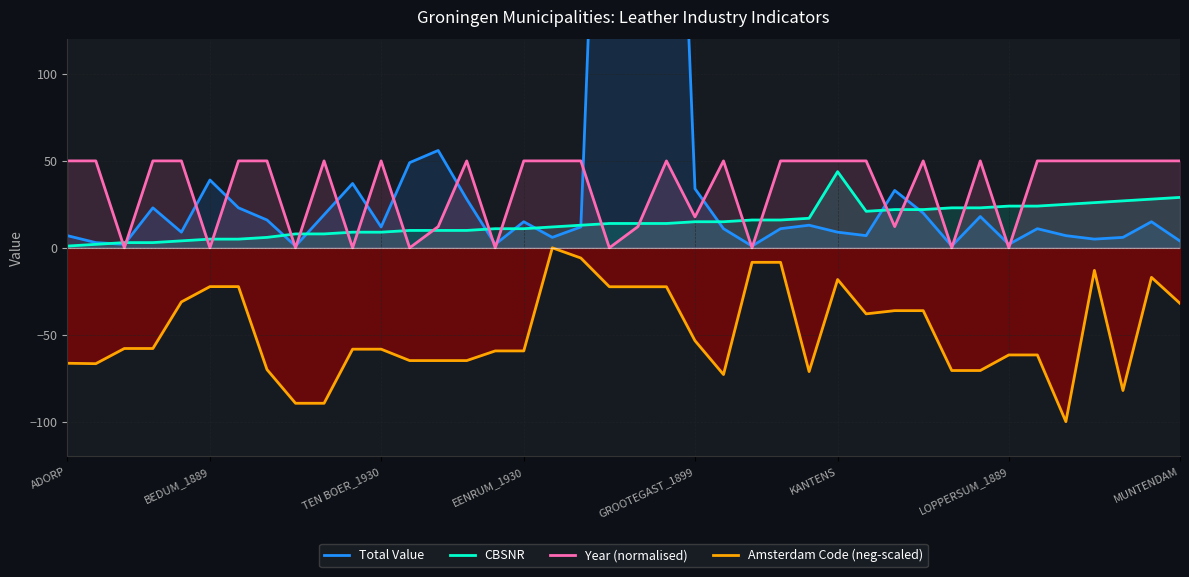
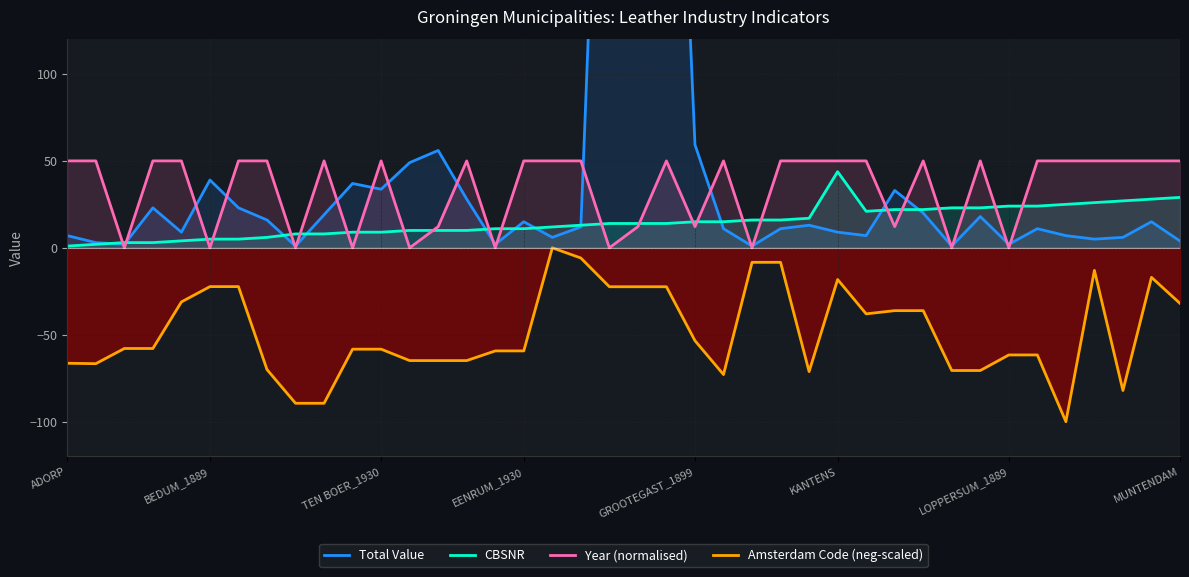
  {
    "Total Value": {
      "ADORP": 7,
      "BEDUM_1889": 39,
-     "TEN BOER_1930": 12,
+     "TEN BOER_1930": 34,
      "EENRUM_1930": 15,
-     "GROOTEGAST_1899": 34,
+     "GROOTEGAST_1899": 59,
      "KANTENS": 9,
      "LOPPERSUM_1889": 2,
      "MUNTENDAM": 4
    },
    "CBSNR": {
      "BEDUM_1889": 5,
      "TEN BOER_1930": 9,
      "EENRUM_1930": 11,
      "GROOTEGAST_1899": 15,
      "KANTENS": 44,
      "LOPPERSUM_1889": 24,
      "MUNTENDAM": 29
    },
    "Year (normalised)": {
      "ADORP": 50,
      "TEN BOER_1930": 50,
      "EENRUM_1930": 50,
-     "GROOTEGAST_1899": 18,
+     "GROOTEGAST_1899": 12,
      "KANTENS": 50,
      "MUNTENDAM": 50
    },
    "Amsterdam Code (neg-scaled)": {
      "ADORP": -66,
      "BEDUM_1889": -22,
      "TEN BOER_1930": -58,
      "EENRUM_1930": -59,
      "GROOTEGAST_1899": -53,
      "KANTENS": -18,
      "LOPPERSUM_1889": -62,
      "MUNTENDAM": -32
    }
  }
